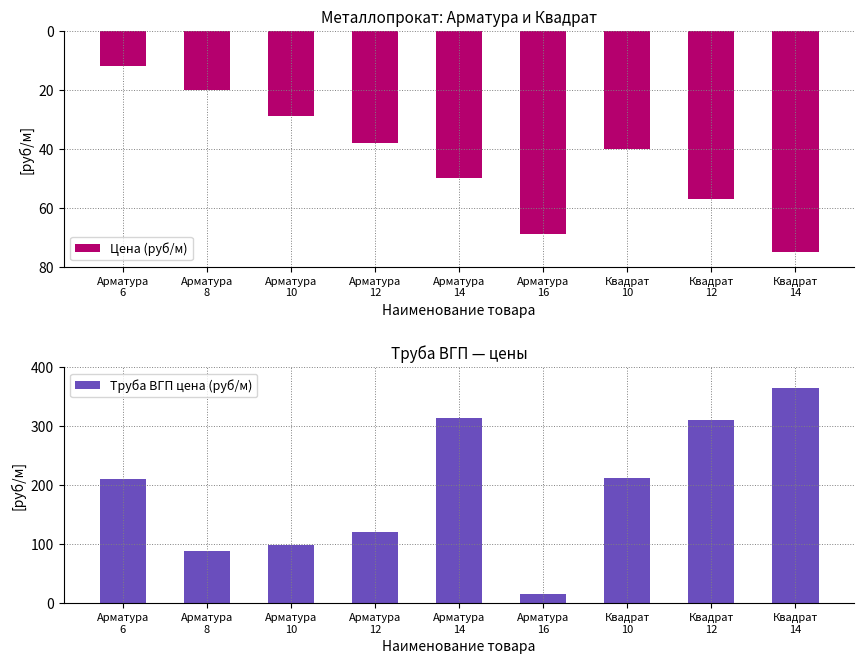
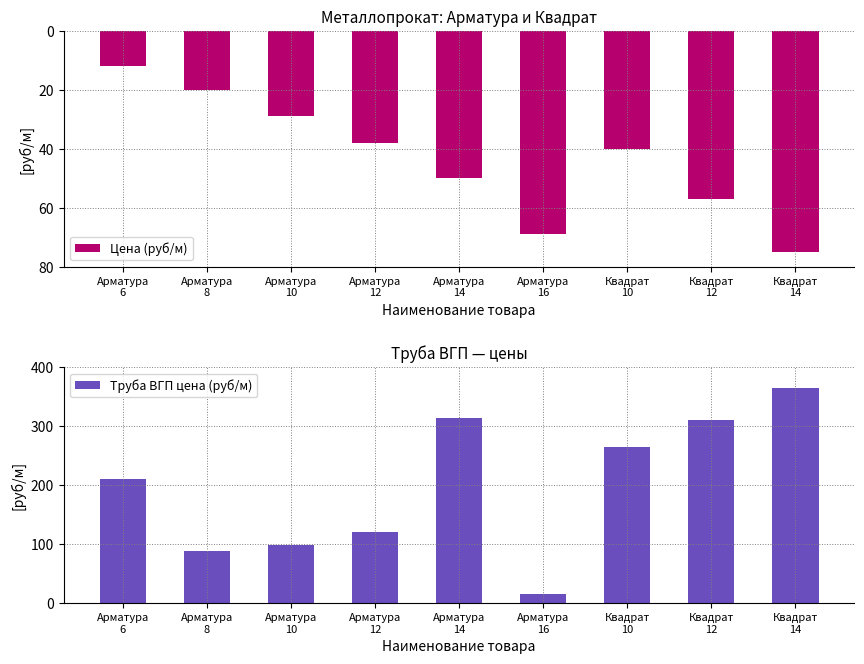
  {
    "Труба ВГП — цены": {
      "Арматура 6": 210,
      "Арматура 8": 90,
      "Арматура 10": 100,
      "Арматура 12": 120,
      "Арматура 14": 310,
      "Арматура 16": 20,
-     "Квадрат 10": 210,
+     "Квадрат 10": 270,
      "Квадрат 12": 310,
      "Квадрат 14": 370
    }
  }
